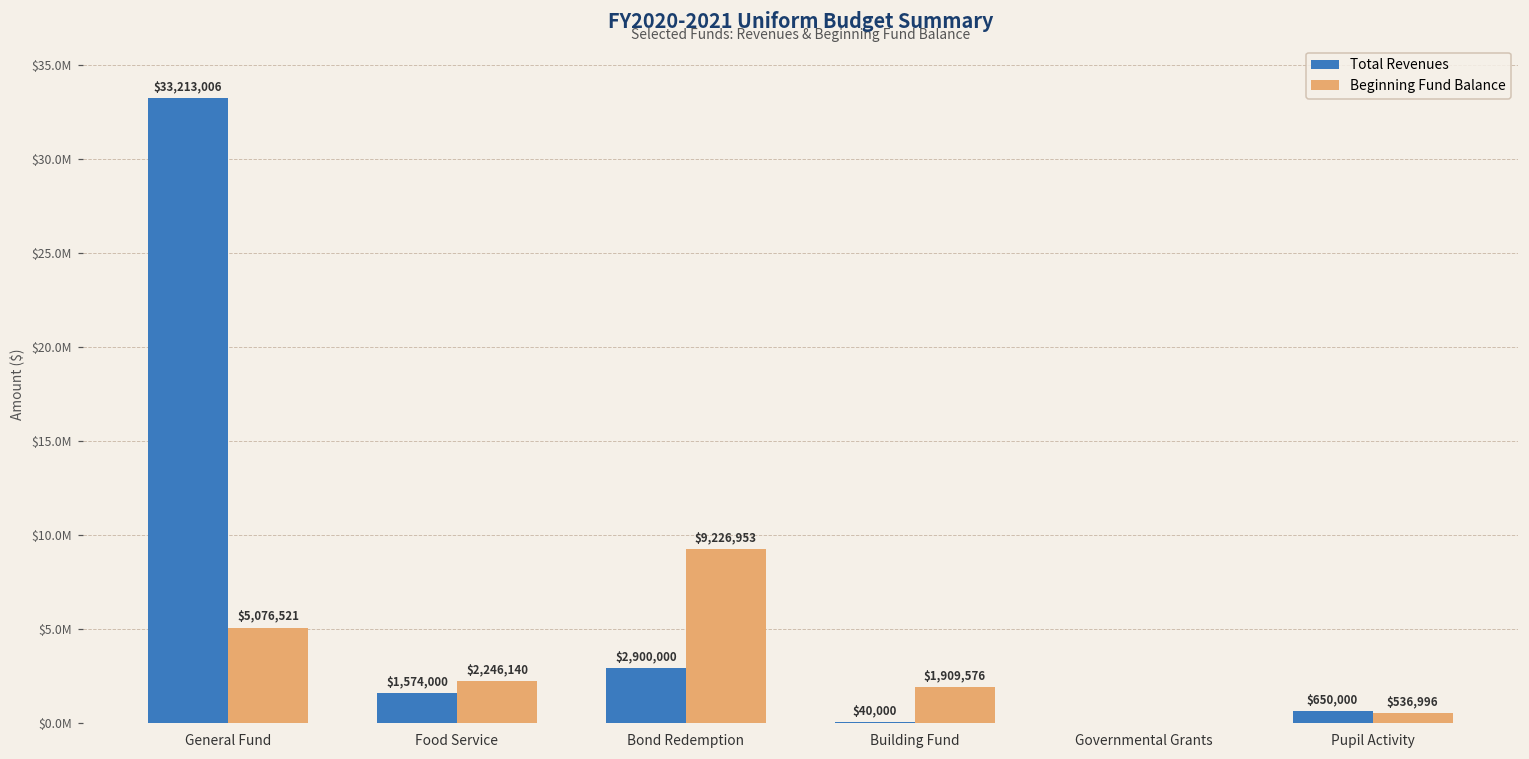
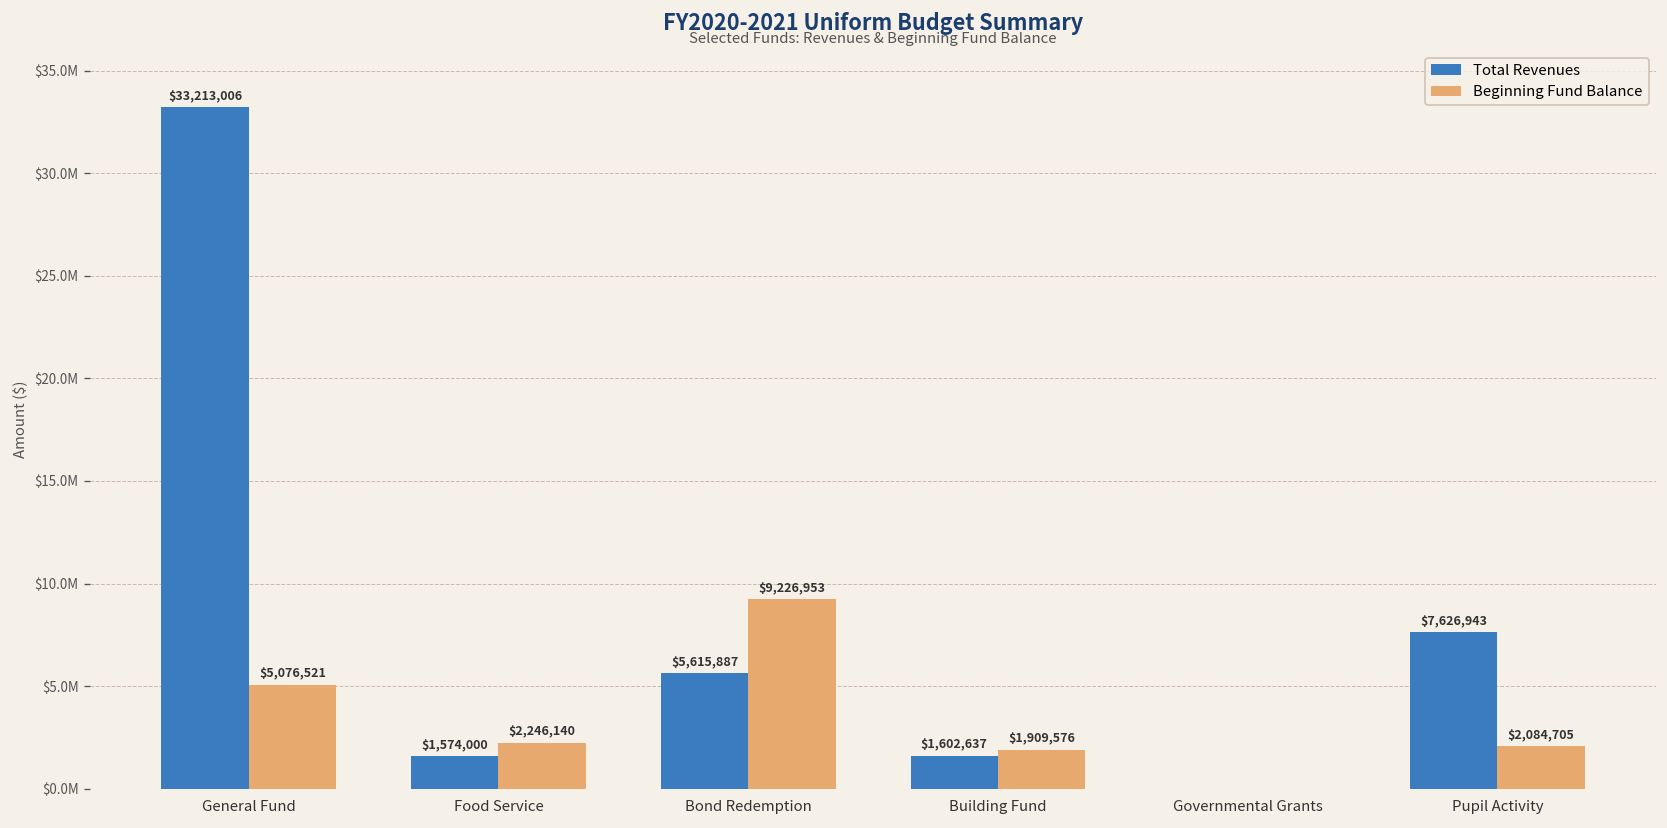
  {
    "Total Revenues": {
      "General Fund": "$33,213,006",
      "Food Service": "$1,574,000",
-     "Bond Redemption": "$2,900,000",
-     "Building Fund": "$40,000",
-     "Pupil Activity": "$650,000"
+     "Bond Redemption": "$5,615,887",
+     "Building Fund": "$1,602,637",
+     "Pupil Activity": "$7,626,943"
    },
    "Beginning Fund Balance": {
      "General Fund": "$5,076,521",
      "Food Service": "$2,246,140",
      "Bond Redemption": "$9,226,953",
      "Building Fund": "$1,909,576",
-     "Pupil Activity": "$536,996"
+     "Pupil Activity": "$2,084,705"
    }
  }
